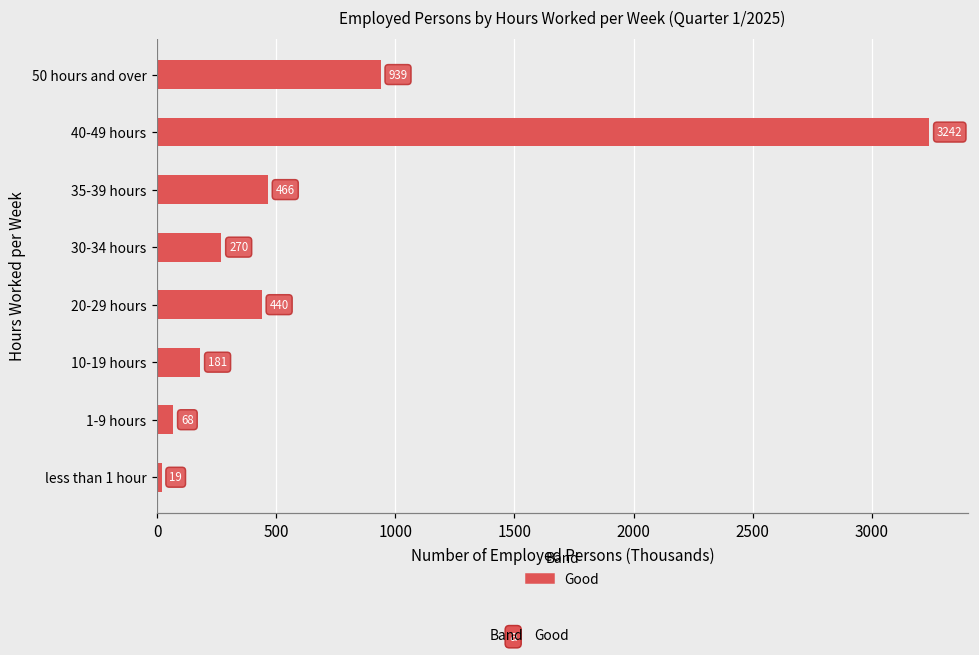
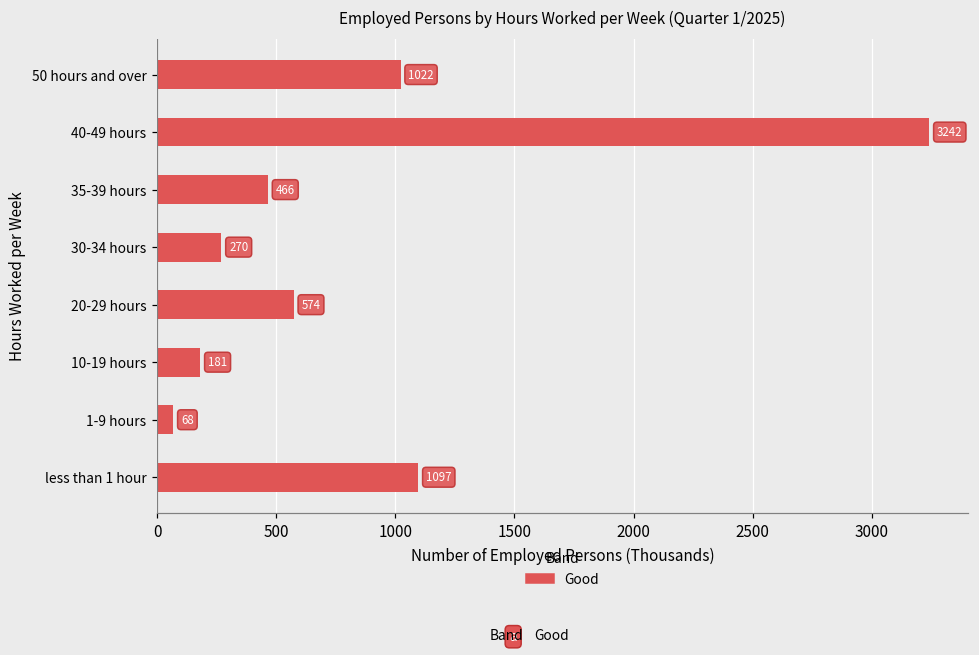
  {
-   "50 hours and over": 939,
-   "20-29 hours": 440,
-   "less than 1 hour": 19
+   "50 hours and over": 1022,
+   "20-29 hours": 574,
+   "less than 1 hour": 1097
  }
